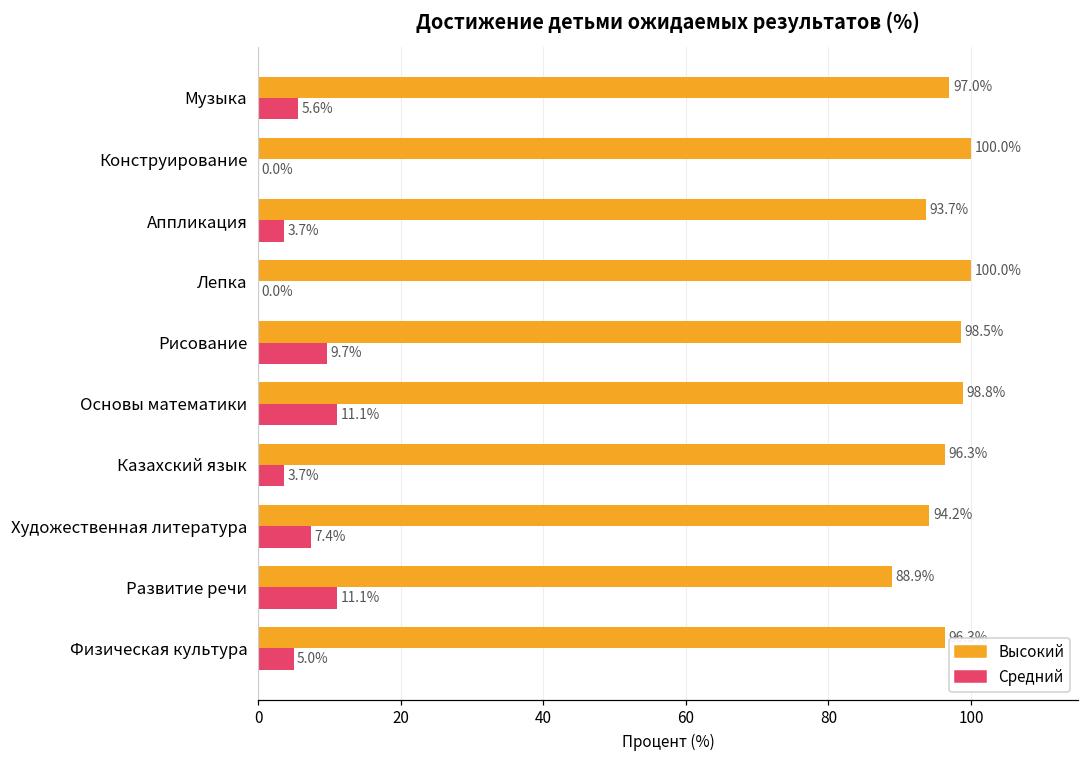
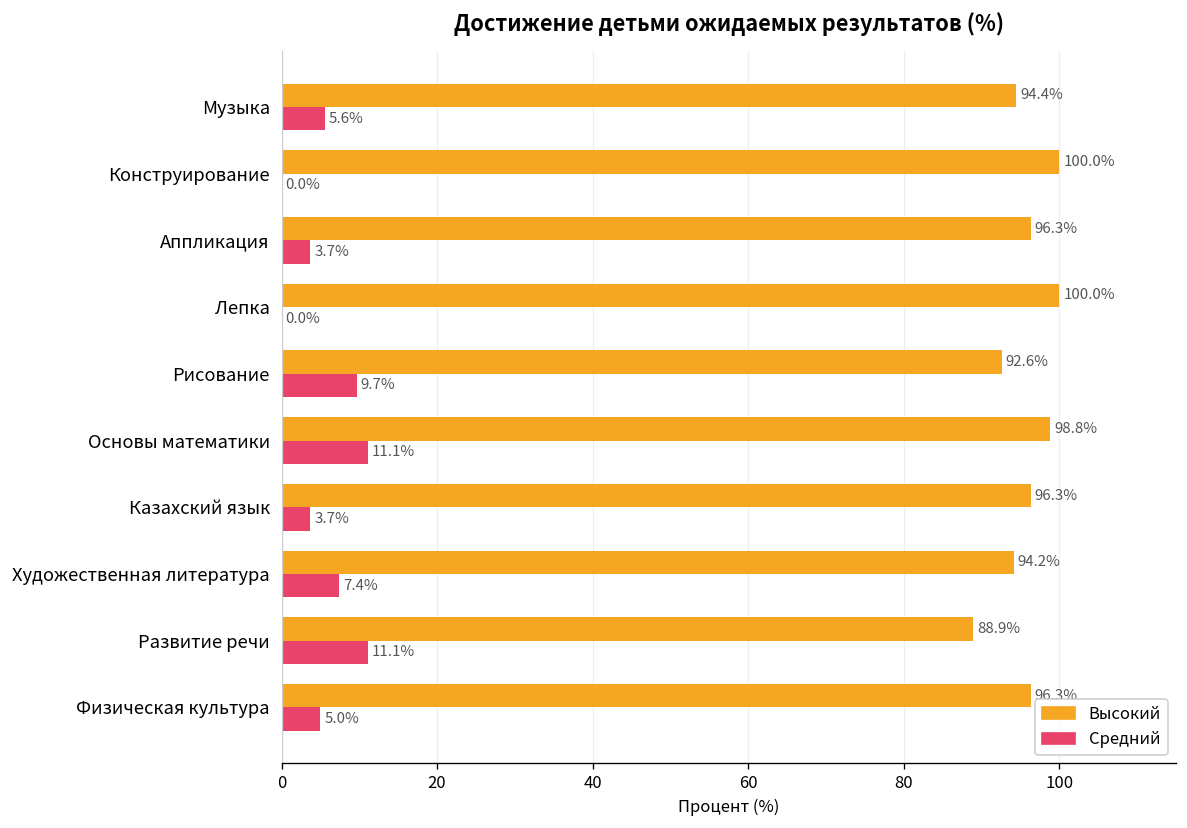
  {
    "Высокий": {
-     "Музыка": "97.0%",
+     "Музыка": "94.4%",
      "Конструирование": "100.0%",
-     "Аппликация": "93.7%",
+     "Аппликация": "96.3%",
      "Лепка": "100.0%",
-     "Рисование": "98.5%",
+     "Рисование": "92.6%",
      "Основы математики": "98.8%",
      "Казахский язык": "96.3%",
      "Художественная литература": "94.2%",
      "Развитие речи": "88.9%"
    },
    "Средний": {
      "Музыка": "5.6%",
      "Конструирование": "0.0%",
      "Аппликация": "3.7%",
      "Лепка": "0.0%",
      "Рисование": "9.7%",
      "Основы математики": "11.1%",
      "Казахский язык": "3.7%",
      "Художественная литература": "7.4%",
      "Развитие речи": "11.1%",
      "Физическая культура": "5.0%"
    }
  }
